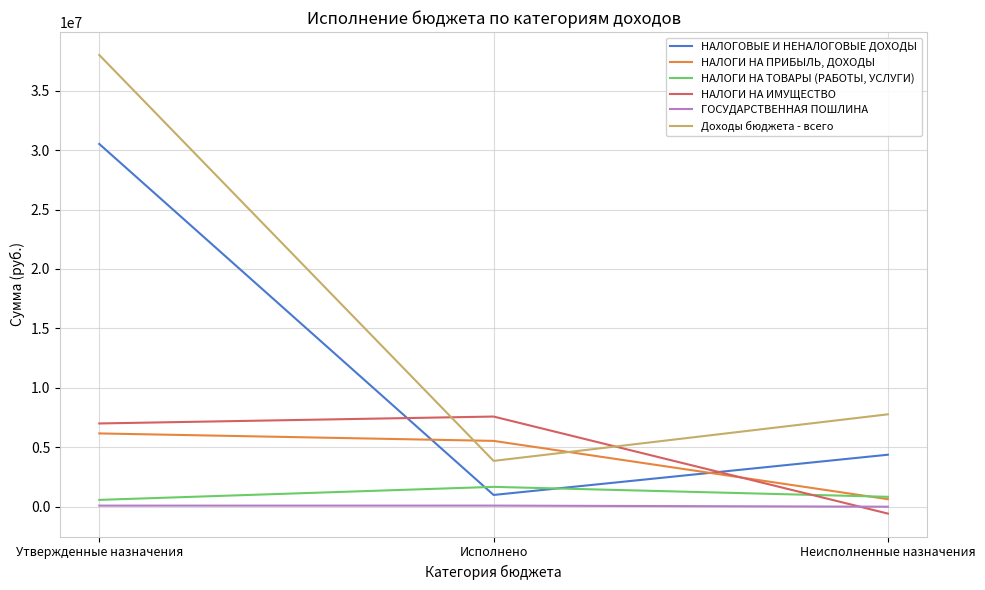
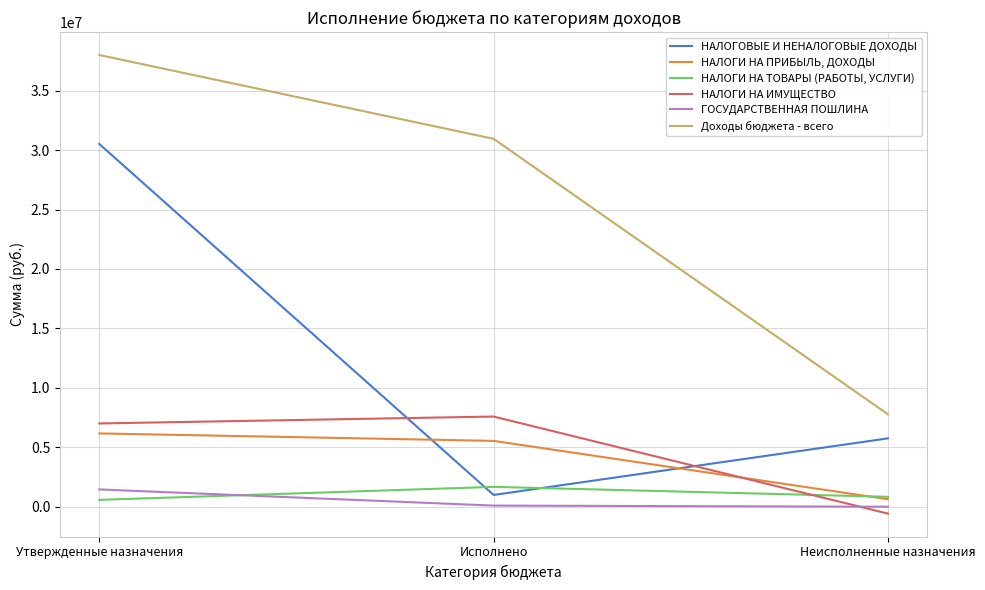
  {
    "НАЛОГОВЫЕ И НЕНАЛОГОВЫЕ ДОХОДЫ": {
      "Утвержденные назначения": 30500000,
      "Исполнено": 1000000,
-     "Неисполненные назначения": 4400000
+     "Неисполненные назначения": 5700000
    },
    "НАЛОГИ НА ТОВАРЫ (РАБОТЫ, УСЛУГИ)": {
      "Утвержденные назначения": 600000,
      "Исполнено": 1700000
    },
    "ГОСУДАРСТВЕННАЯ ПОШЛИНА": {
-     "Утвержденные назначения": 100000,
+     "Утвержденные назначения": 1500000,
      "Исполнено": 100000,
      "Неисполненные назначения": 0
    },
    "Доходы бюджета - всего": {
      "Утвержденные назначения": 38000000,
-     "Исполнено": 3900000,
+     "Исполнено": 31000000,
      "Неисполненные назначения": 7800000
    }
  }
